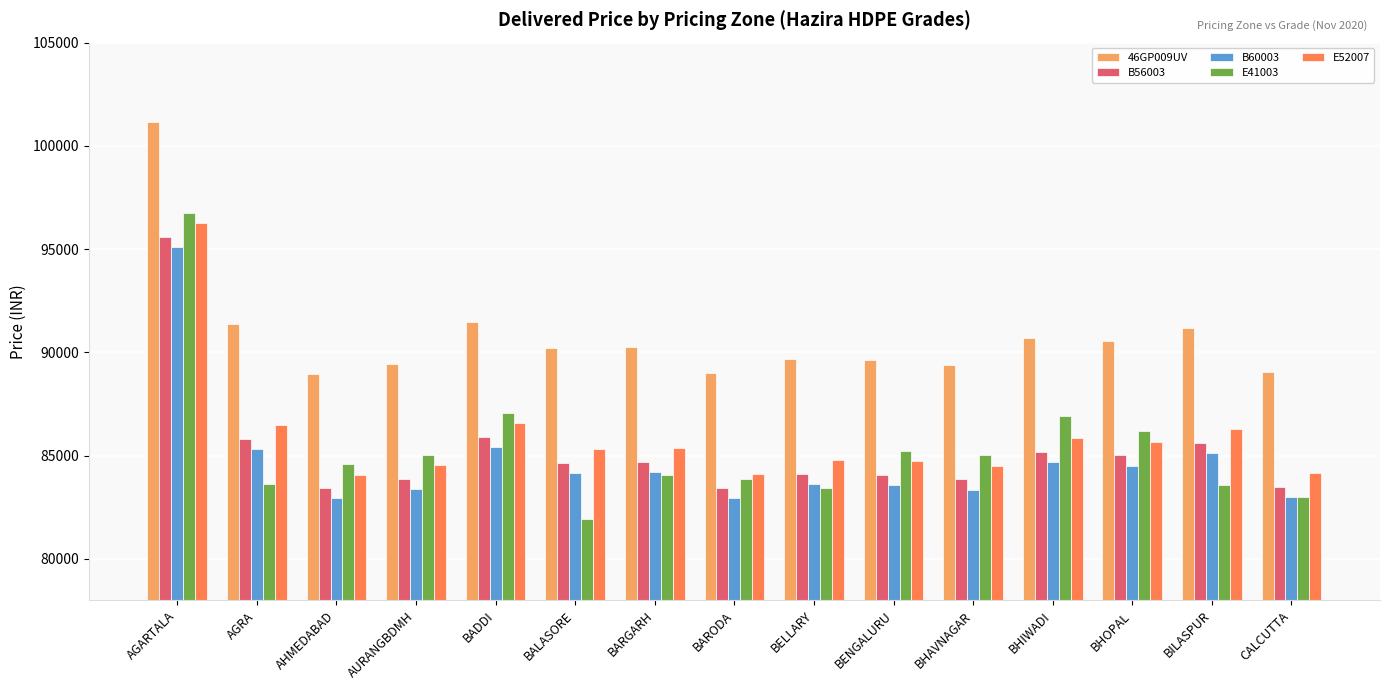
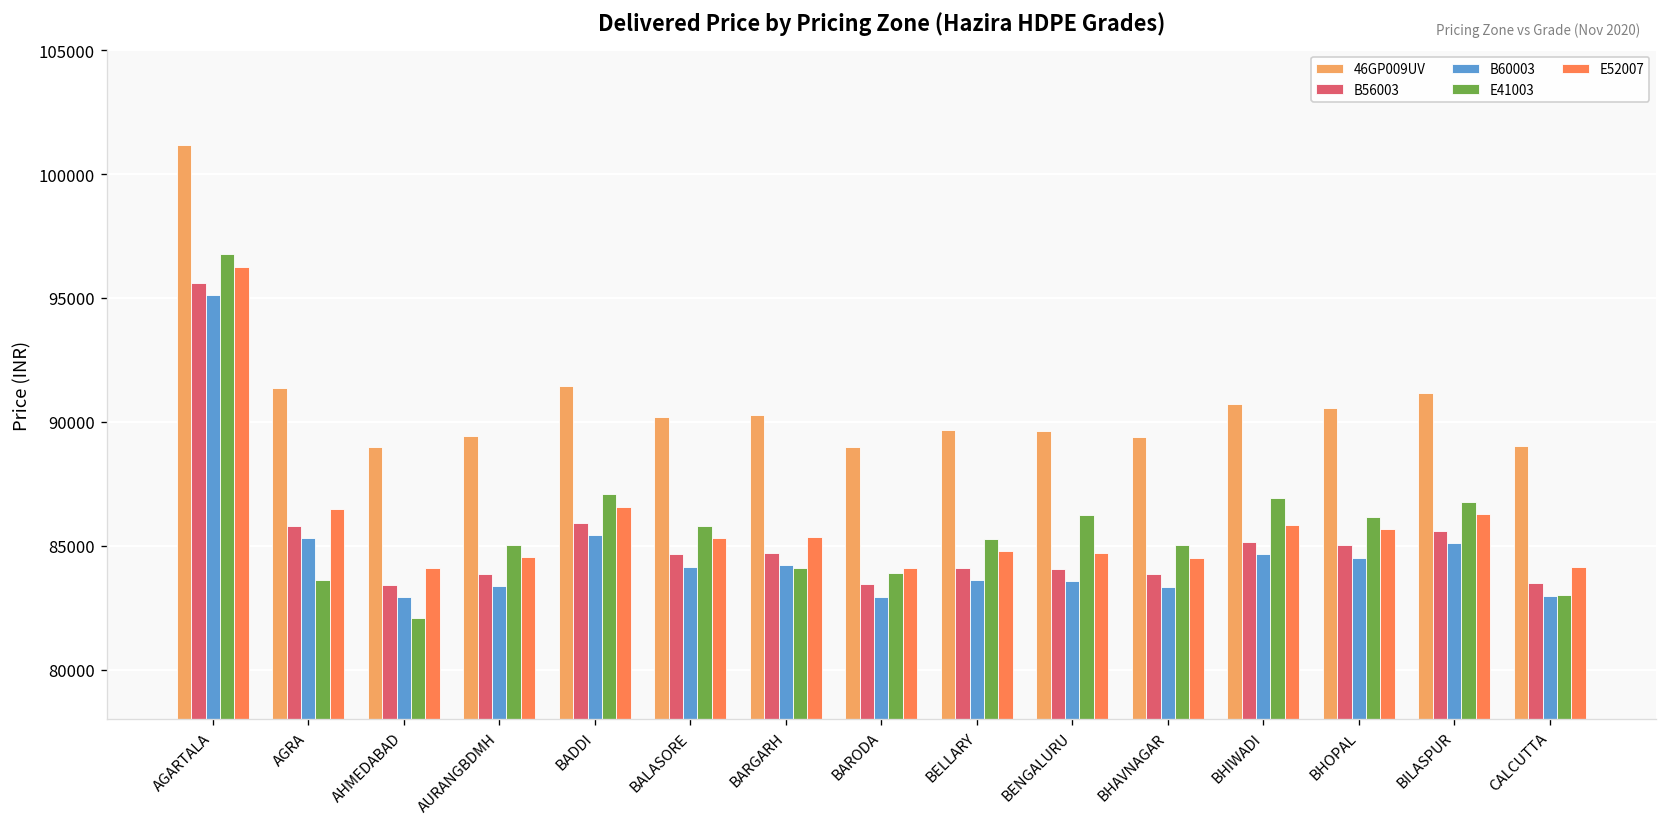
  {
    "B60003": {
      "AGARTALA": 95100,
      "AGRA": 85300,
      "AHMEDABAD": 82900,
      "AURANGBDMH": 83400,
      "BADDI": 85400,
      "BALASORE": 84200,
      "BARGARH": 84200,
      "BARODA": 83000,
      "BELLARY": 83600,
      "BENGALURU": 83600,
      "BHAVNAGAR": 83400,
      "BHIWADI": 84700,
      "BHOPAL": 84500,
      "BILASPUR": 85100,
      "CALCUTTA": 83000
    },
    "E41003": {
      "AGARTALA": 96800,
      "AGRA": 83600,
-     "AHMEDABAD": 84600,
+     "AHMEDABAD": 82100,
      "AURANGBDMH": 85000,
      "BADDI": 87100,
-     "BALASORE": 81900,
+     "BALASORE": 85800,
      "BARGARH": 84100,
      "BARODA": 83900,
-     "BELLARY": 83400,
-     "BENGALURU": 85200,
+     "BELLARY": 85300,
+     "BENGALURU": 86200,
      "BHAVNAGAR": 85000,
      "BHIWADI": 86900,
      "BHOPAL": 86200,
-     "BILASPUR": 83600,
+     "BILASPUR": 86800,
      "CALCUTTA": 83000
    }
  }
